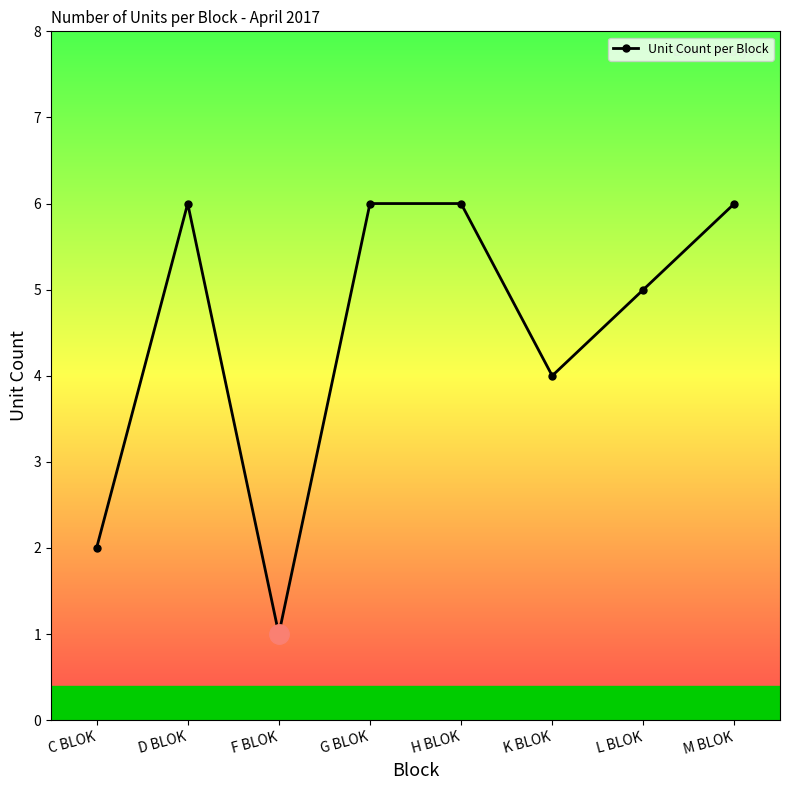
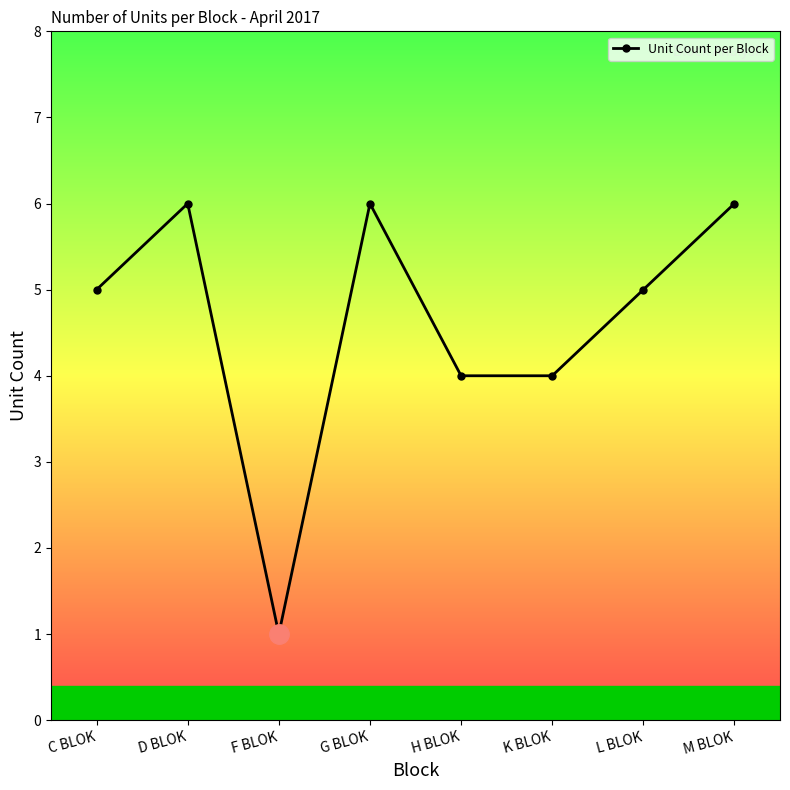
  {
    "Unit Count per Block": {
-     "C BLOK": 2,
+     "C BLOK": 5,
      "D BLOK": 6,
      "G BLOK": 6,
-     "H BLOK": 6,
+     "H BLOK": 4,
      "K BLOK": 4,
      "L BLOK": 5,
      "M BLOK": 6
    }
  }
